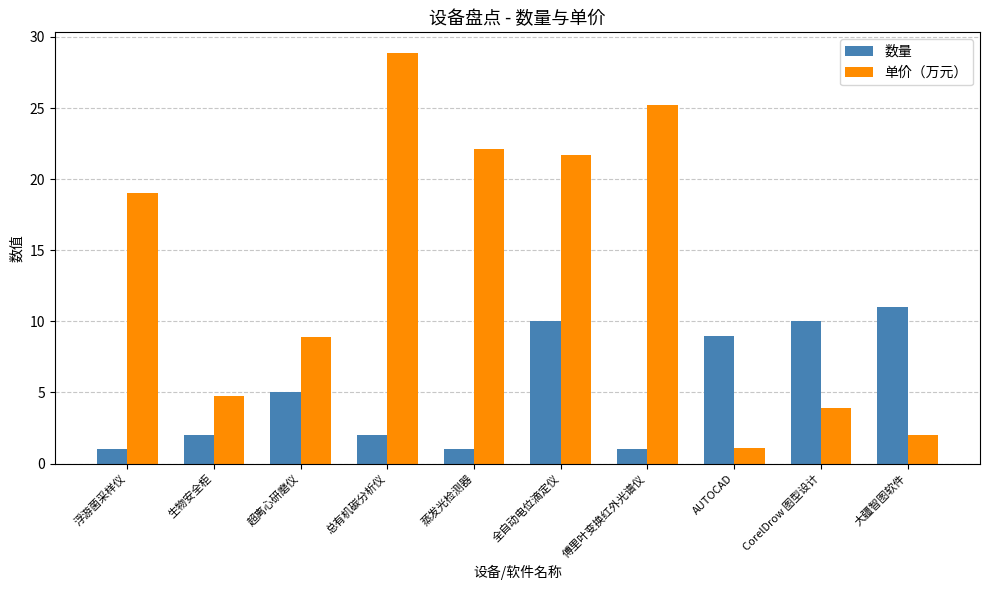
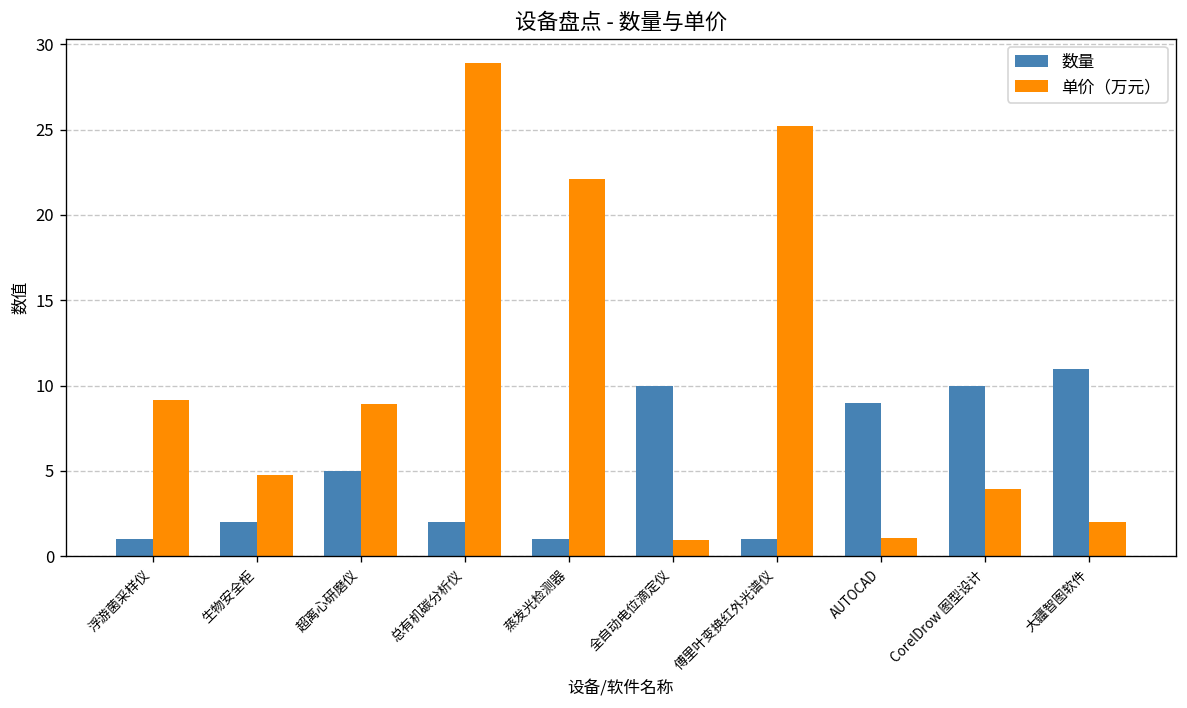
  {
    "数量": {
      "浮游菌采样仪": 1.0,
      "生物安全柜": 2.0,
      "超离心研磨仪": 5.0,
      "总有机碳分析仪": 2.0,
      "蒸发光检测器": 1.0,
      "全自动电位滴定仪": 10.0,
      "傅里叶变换红外光谱仪": 1.0,
      "AUTOCAD": 9.0,
      "CorelDrow 图型设计": 10.0,
      "大疆智图软件": 11.0
    },
    "单价（万元）": {
-     "浮游菌采样仪": 19.0,
+     "浮游菌采样仪": 9.1,
      "生物安全柜": 4.8,
      "超离心研磨仪": 8.9,
      "总有机碳分析仪": 28.9,
      "蒸发光检测器": 22.1,
-     "全自动电位滴定仪": 21.7,
+     "全自动电位滴定仪": 0.9,
      "傅里叶变换红外光谱仪": 25.2,
      "AUTOCAD": 1.1,
      "CorelDrow 图型设计": 3.9,
      "大疆智图软件": 2.0
    }
  }
